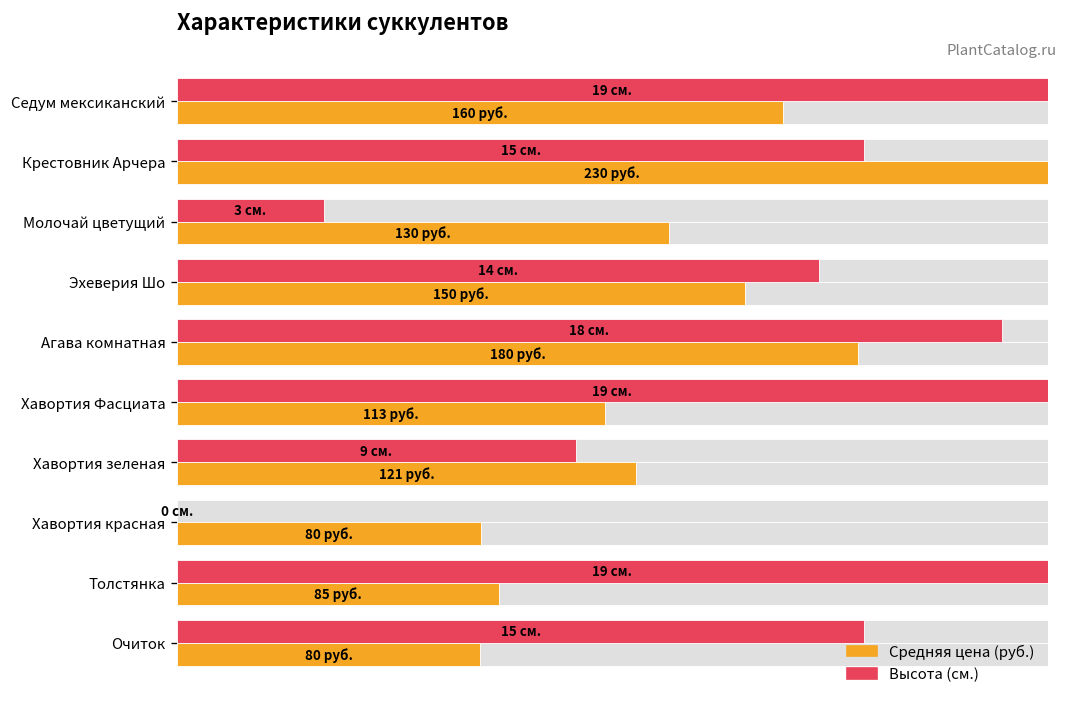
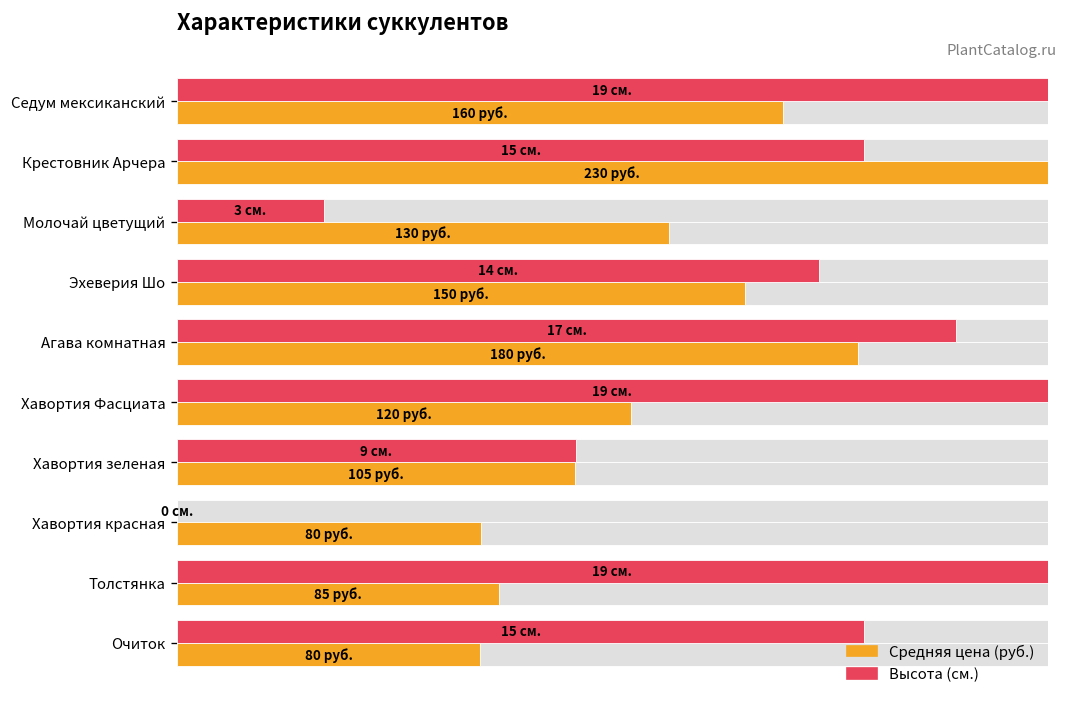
  {
    "Средняя цена (руб.)": {
-     "Хавортия Фасциата": 113,
-     "Хавортия зеленая": 121
+     "Хавортия Фасциата": 120,
+     "Хавортия зеленая": 105
    },
    "Высота (см.)": {
-     "Агава комнатная": 18,
+     "Агава комнатная": 17,
      "Хавортия красная": 0
    }
  }
